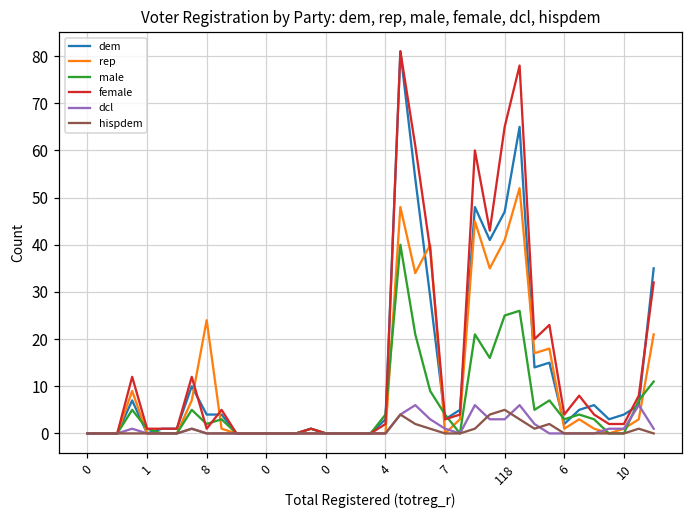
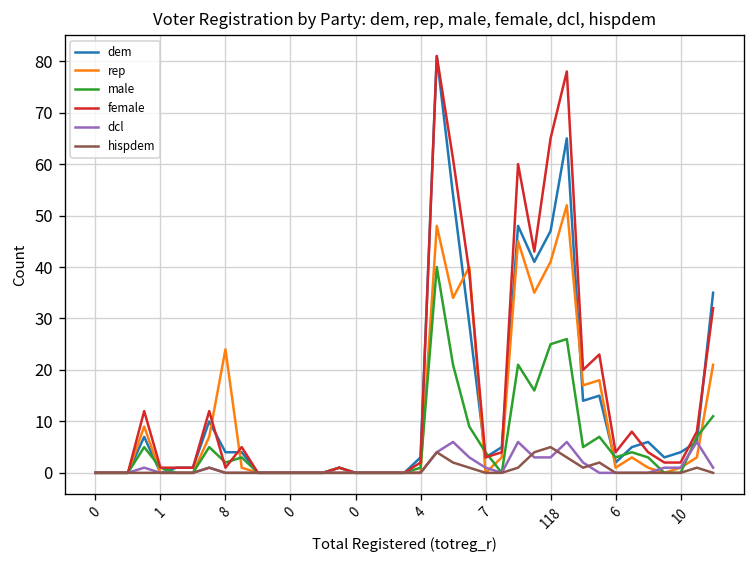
  {
    "dem": {
      "8": 4,
      "4": 3,
      "118": 47
    },
    "rep": {
      "8": 24,
      "118": 41
    },
    "male": {
      "8": 2,
-     "4": 4,
+     "4": 1,
      "118": 25
    },
    "female": {
      "8": 1,
      "4": 2,
      "118": 65
    },
    "dcl": {
      "118": 3
    },
    "hispdem": {
      "118": 5
    }
  }
